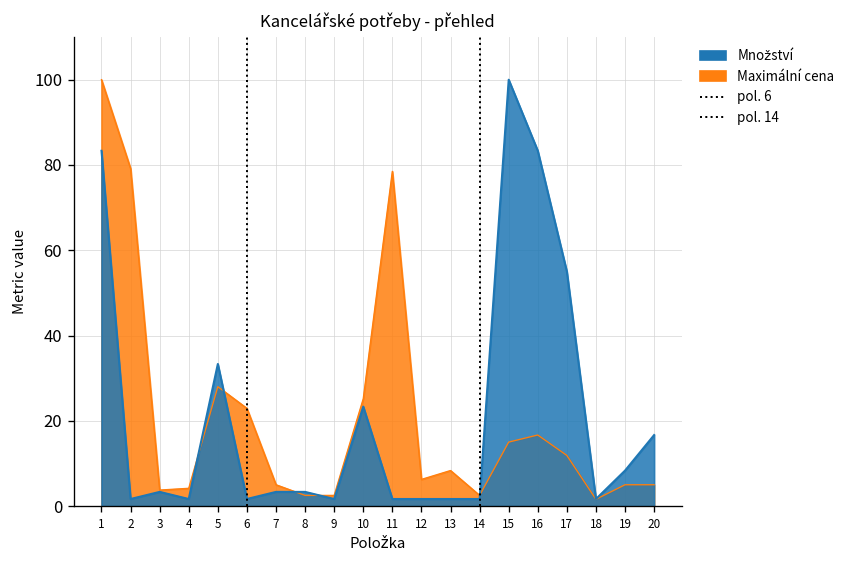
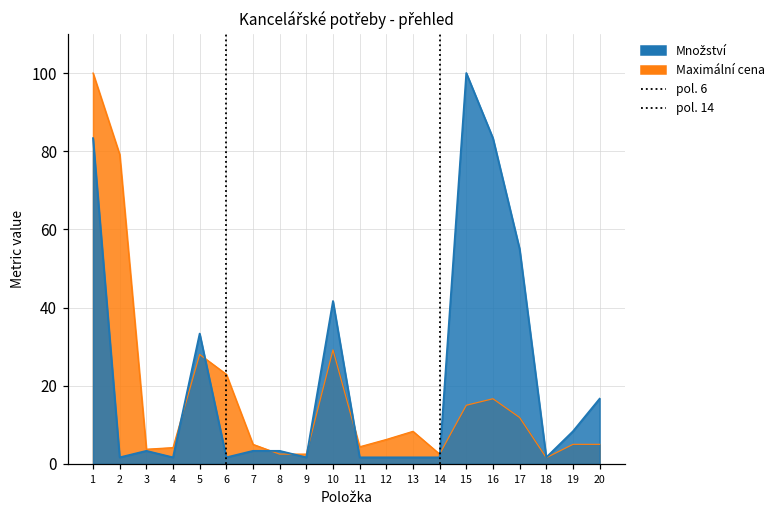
  {
    "Maximální cena": {
      "1": 100,
      "2": 79,
      "4": 4,
      "5": 28,
      "6": 23,
      "7": 5,
      "8": 3,
      "9": 3,
-     "10": 25,
-     "11": 79,
+     "10": 29,
+     "11": 4,
      "12": 6,
      "13": 8,
      "14": 3,
      "15": 15,
      "16": 17,
      "17": 12,
      "19": 5,
      "20": 5
    },
    "Množství": {
      "1": 83,
      "2": 2,
      "4": 2,
      "5": 33,
      "6": 2,
      "7": 3,
      "8": 3,
      "9": 2,
-     "10": 23,
+     "10": 42,
      "11": 2,
      "12": 2,
      "13": 2,
      "14": 2,
      "15": 100,
      "16": 83,
      "17": 55,
      "19": 8,
      "20": 17
    }
  }
